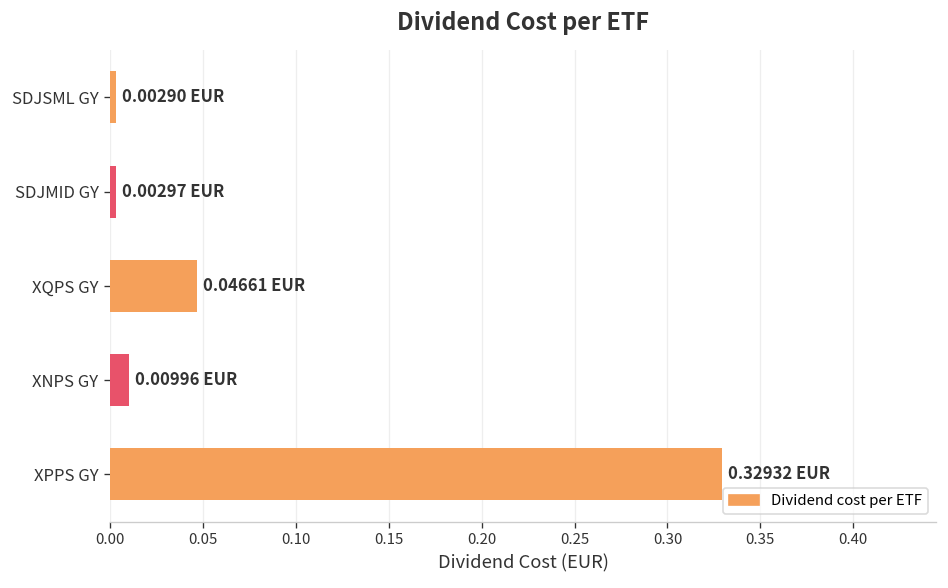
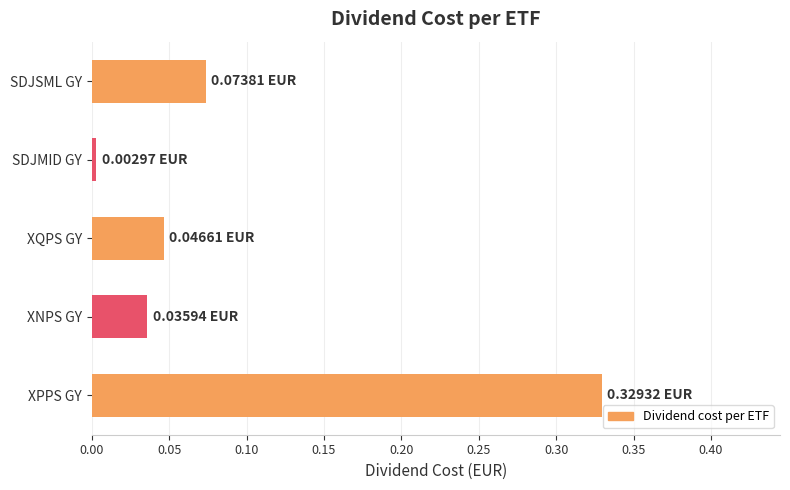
  {
-   "SDJSML GY": 0.00290,
+   "SDJSML GY": 0.07381,
    "SDJMID GY": 0.00297,
    "XQPS GY": 0.04661,
-   "XNPS GY": 0.00996,
+   "XNPS GY": 0.03594,
    "XPPS GY": 0.32932
  }
